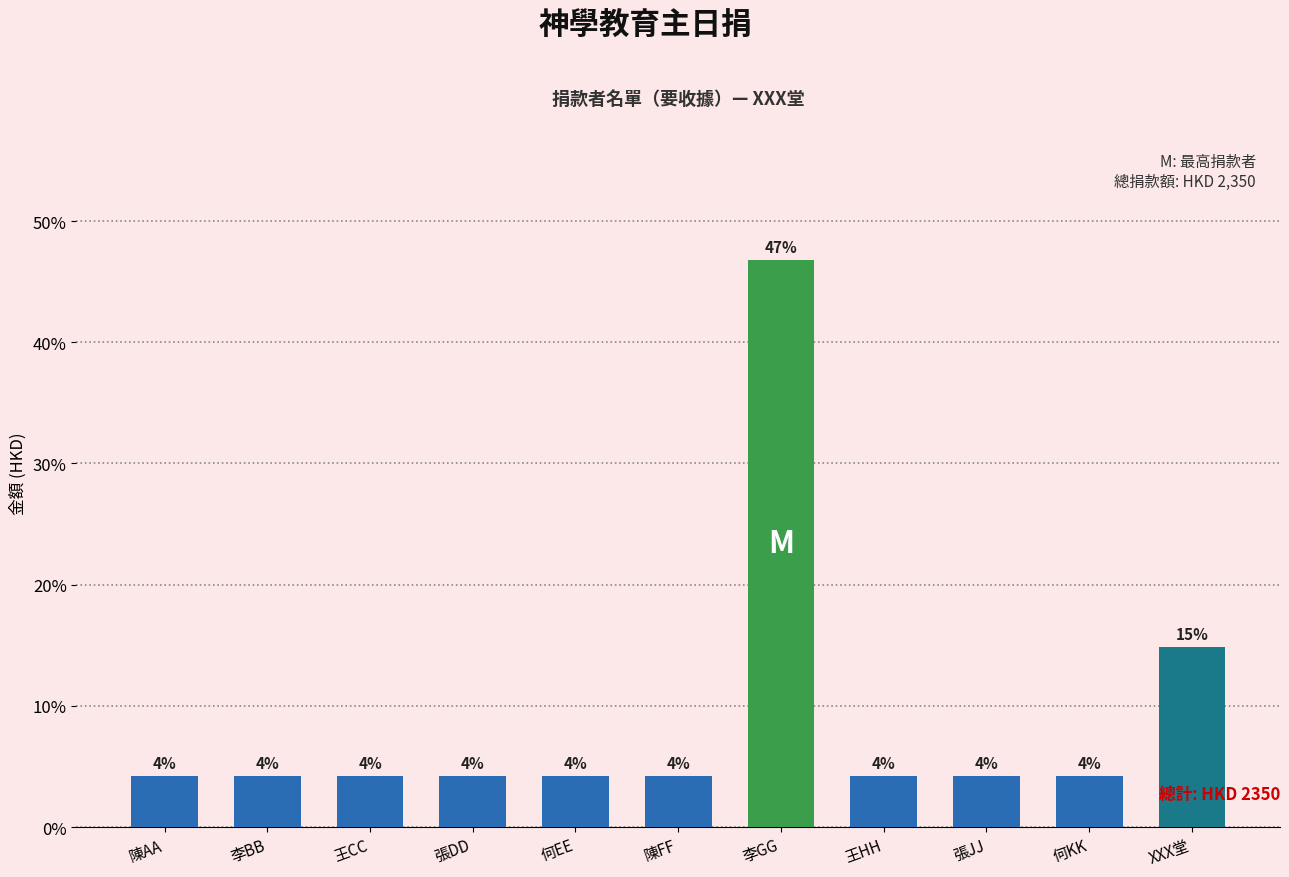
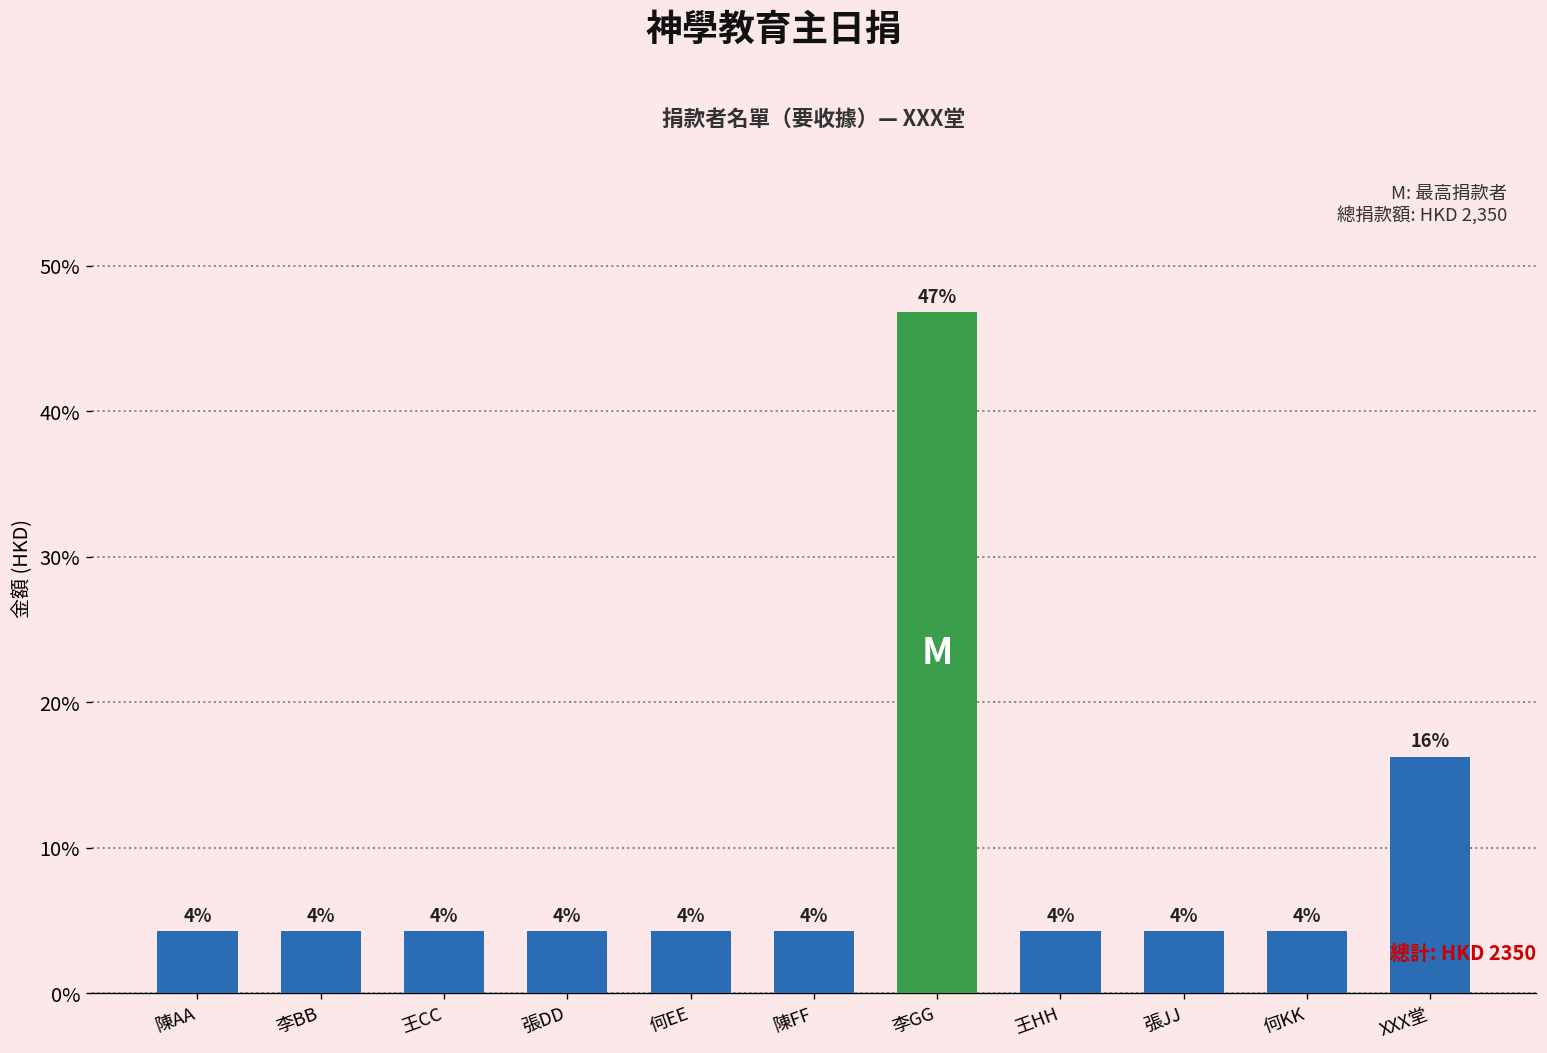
  {
    "陳AA": "4%",
    "李BB": "4%",
    "王CC": "4%",
    "張DD": "4%",
    "何EE": "4%",
    "陳FF": "4%",
    "李GG": "47%",
    "王HH": "4%",
    "張JJ": "4%",
    "何KK": "4%",
-   "XXX堂": "15%"
+   "XXX堂": "16%"
  }
